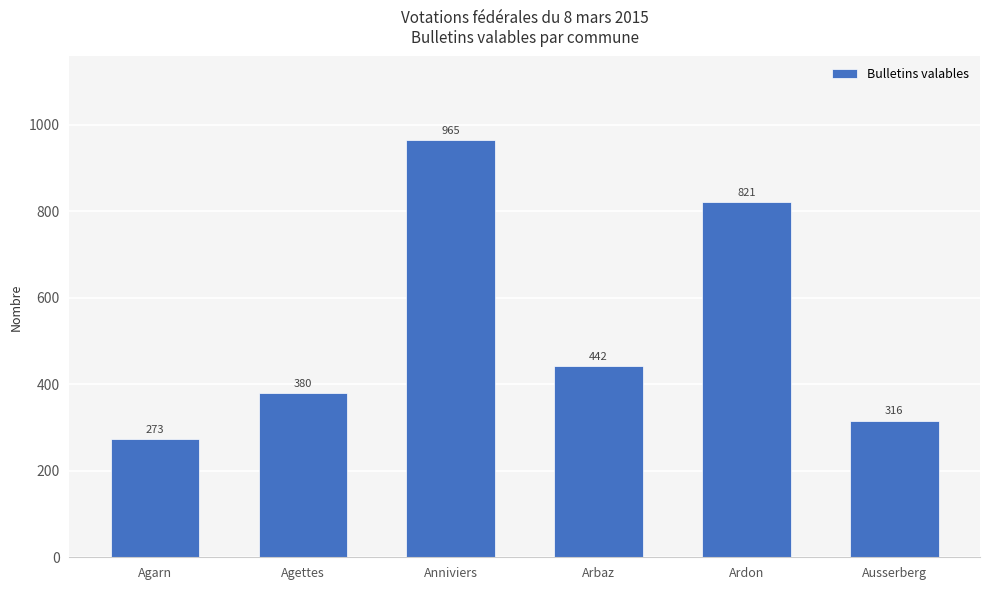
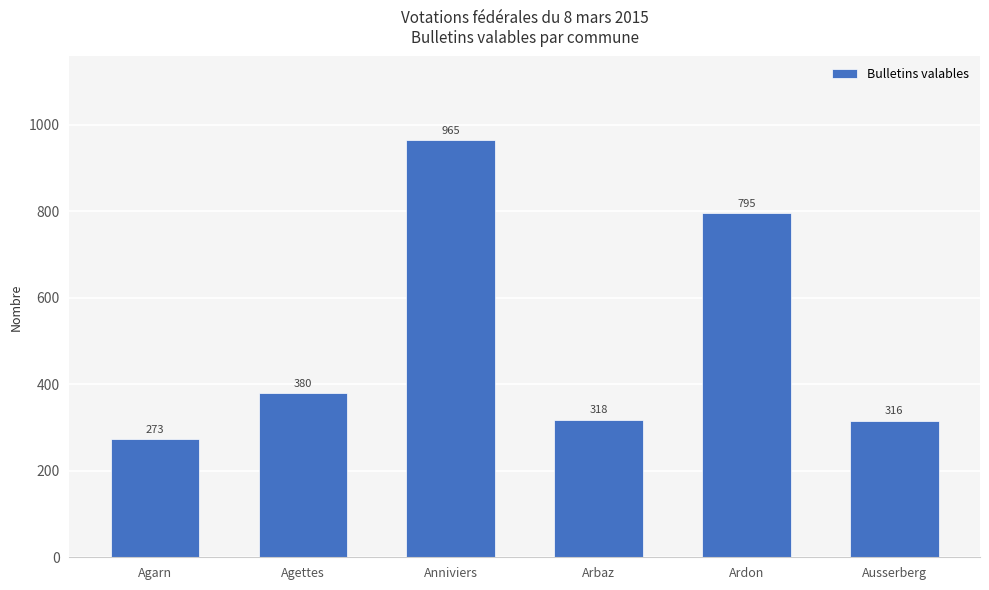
  {
    "Agarn": 273,
    "Agettes": 380,
    "Anniviers": 965,
-   "Arbaz": 442,
-   "Ardon": 821,
+   "Arbaz": 318,
+   "Ardon": 795,
    "Ausserberg": 316
  }
